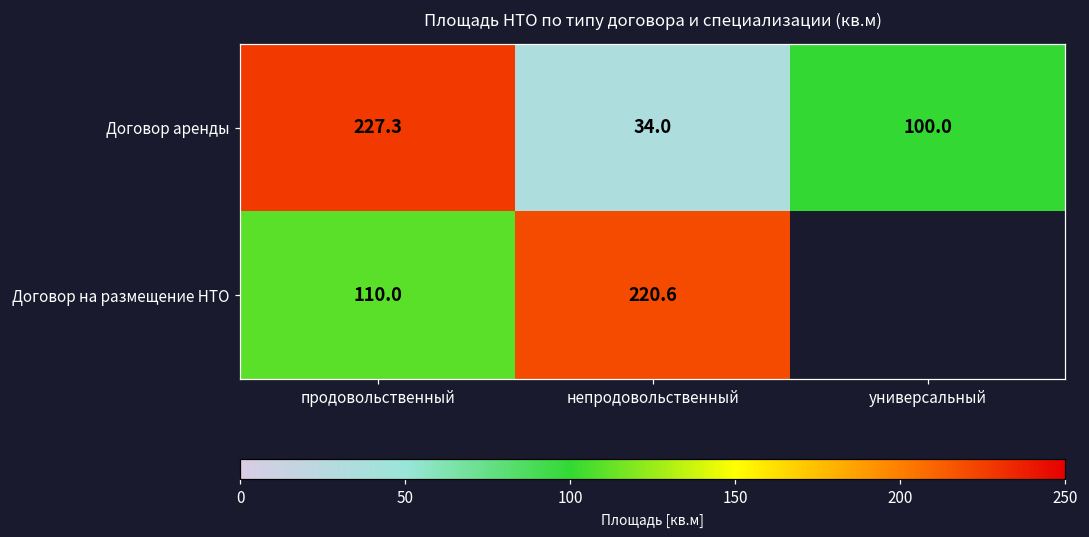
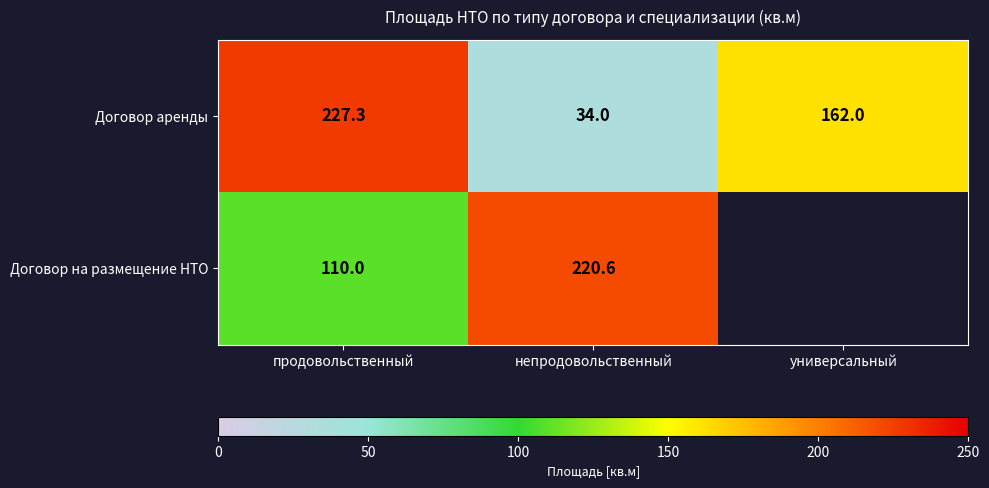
  {
    "Договор аренды": {
      "продовольственный": 227.3,
      "непродовольственный": 34.0,
-     "универсальный": 100.0
+     "универсальный": 162.0
    },
    "Договор на размещение НТО": {
      "продовольственный": 110.0,
      "непродовольственный": 220.6
    }
  }
